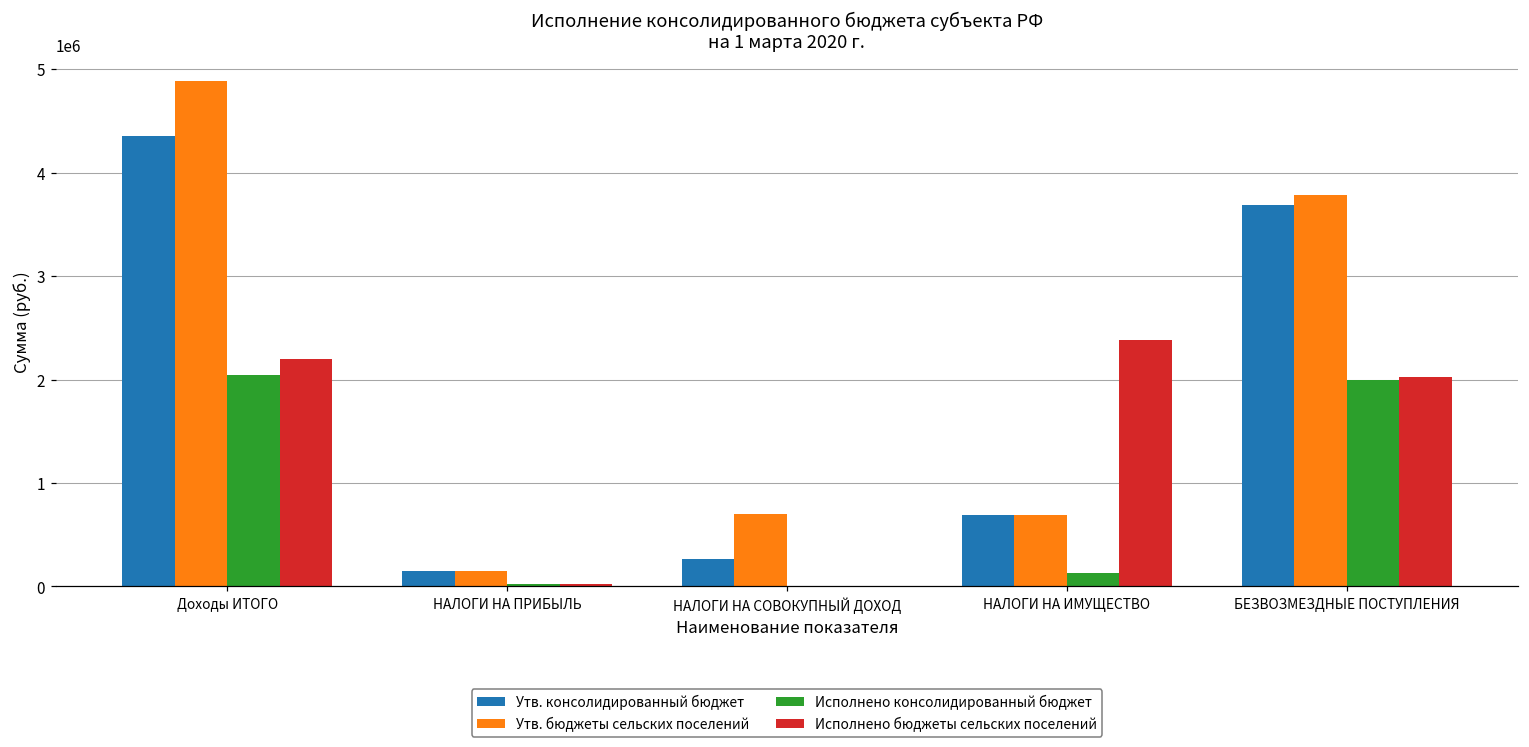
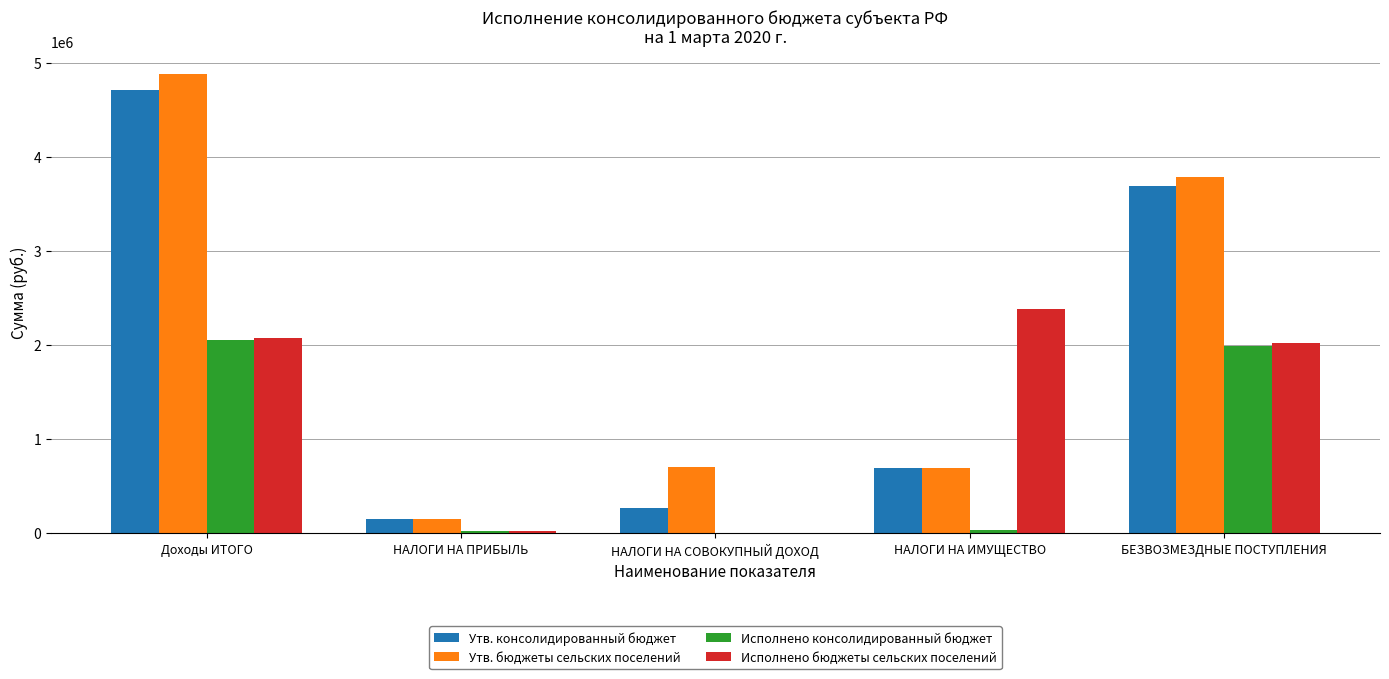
  {
    "Утв. консолидированный бюджет": {
-     "Доходы ИТОГО": 4400000,
+     "Доходы ИТОГО": 4700000,
      "НАЛОГИ НА ПРИБЫЛЬ": 200000,
      "НАЛОГИ НА СОВОКУПНЫЙ ДОХОД": 300000,
      "НАЛОГИ НА ИМУЩЕСТВО": 700000,
      "БЕЗВОЗМЕЗДНЫЕ ПОСТУПЛЕНИЯ": 3700000
    },
    "Утв. бюджеты сельских поселений": {
      "Доходы ИТОГО": 4900000,
      "НАЛОГИ НА ПРИБЫЛЬ": 200000,
      "НАЛОГИ НА СОВОКУПНЫЙ ДОХОД": 700000,
      "НАЛОГИ НА ИМУЩЕСТВО": 700000,
      "БЕЗВОЗМЕЗДНЫЕ ПОСТУПЛЕНИЯ": 3800000
    },
    "Исполнено консолидированный бюджет": {
      "Доходы ИТОГО": 2000000,
      "НАЛОГИ НА СОВОКУПНЫЙ ДОХОД": 0,
-     "НАЛОГИ НА ИМУЩЕСТВО": 100000,
+     "НАЛОГИ НА ИМУЩЕСТВО": 0,
      "БЕЗВОЗМЕЗДНЫЕ ПОСТУПЛЕНИЯ": 2000000
    },
    "Исполнено бюджеты сельских поселений": {
-     "Доходы ИТОГО": 2200000,
+     "Доходы ИТОГО": 2100000,
      "НАЛОГИ НА СОВОКУПНЫЙ ДОХОД": 0,
      "НАЛОГИ НА ИМУЩЕСТВО": 2400000,
      "БЕЗВОЗМЕЗДНЫЕ ПОСТУПЛЕНИЯ": 2000000
    }
  }
